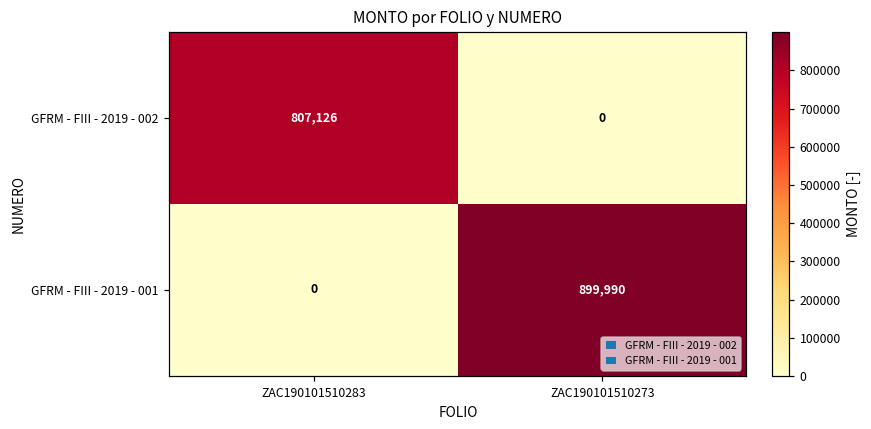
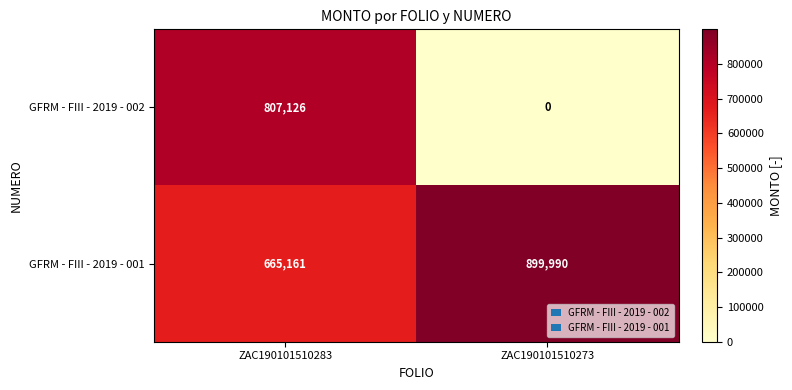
  {
    "GFRM - FIII - 2019 - 002": {
      "ZAC190101510283": "807,126",
      "ZAC190101510273": "0"
    },
    "GFRM - FIII - 2019 - 001": {
-     "ZAC190101510283": "0",
+     "ZAC190101510283": "665,161",
      "ZAC190101510273": "899,990"
    }
  }
